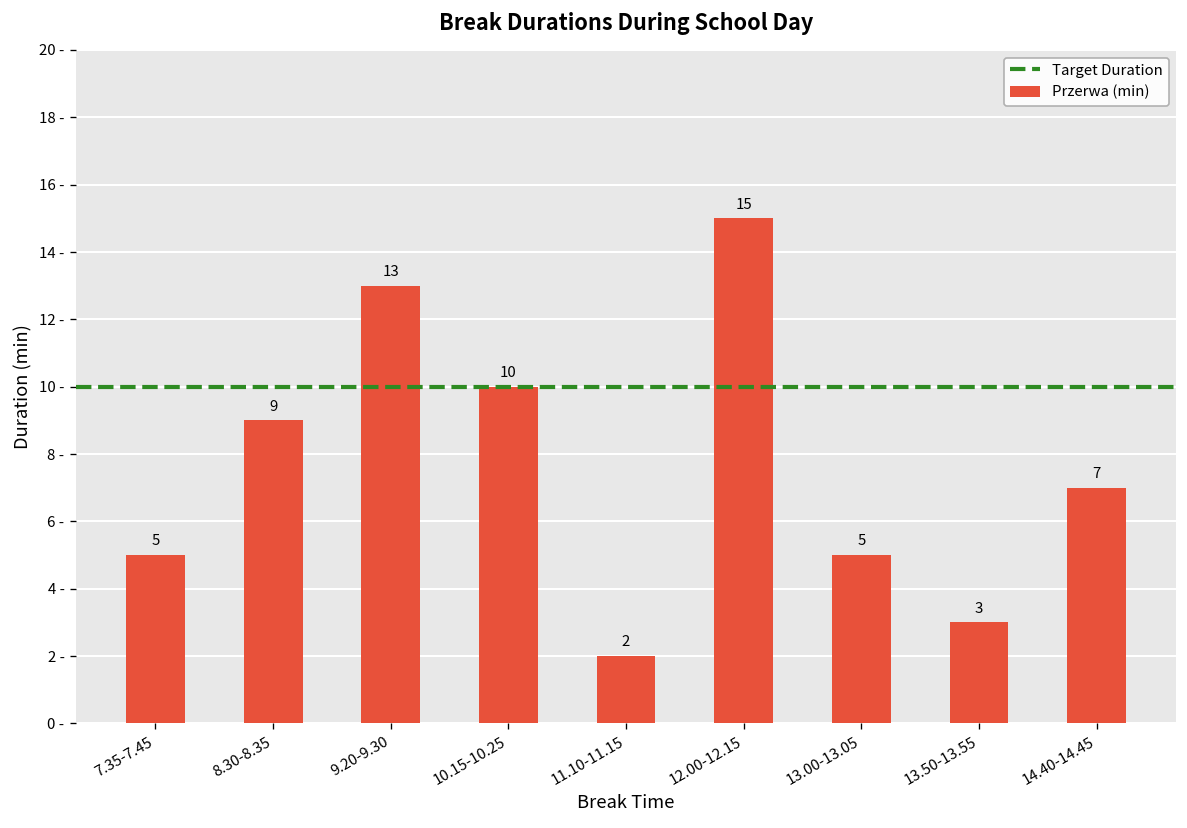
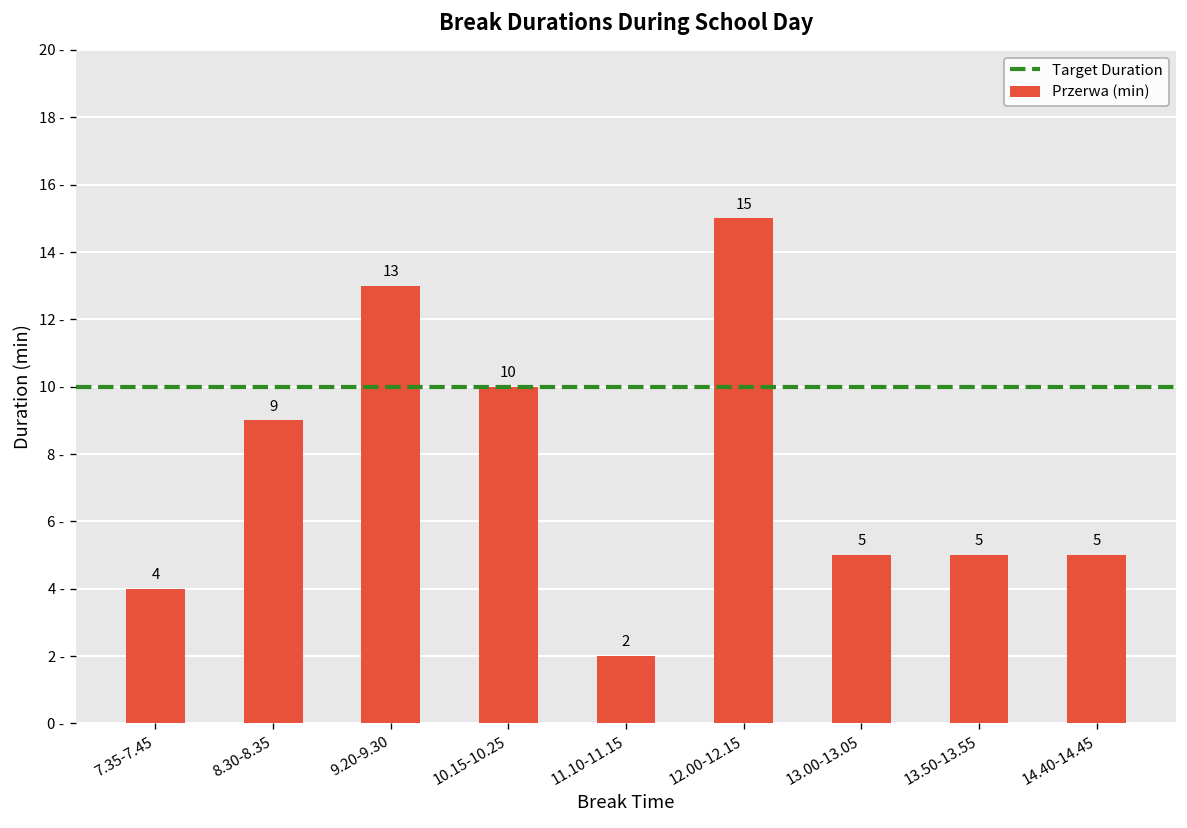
  {
-   "7.35-7.45": 5,
+   "7.35-7.45": 4,
    "8.30-8.35": 9,
    "9.20-9.30": 13,
    "10.15-10.25": 10,
    "11.10-11.15": 2,
    "12.00-12.15": 15,
    "13.00-13.05": 5,
-   "13.50-13.55": 3,
-   "14.40-14.45": 7
+   "13.50-13.55": 5,
+   "14.40-14.45": 5
  }
